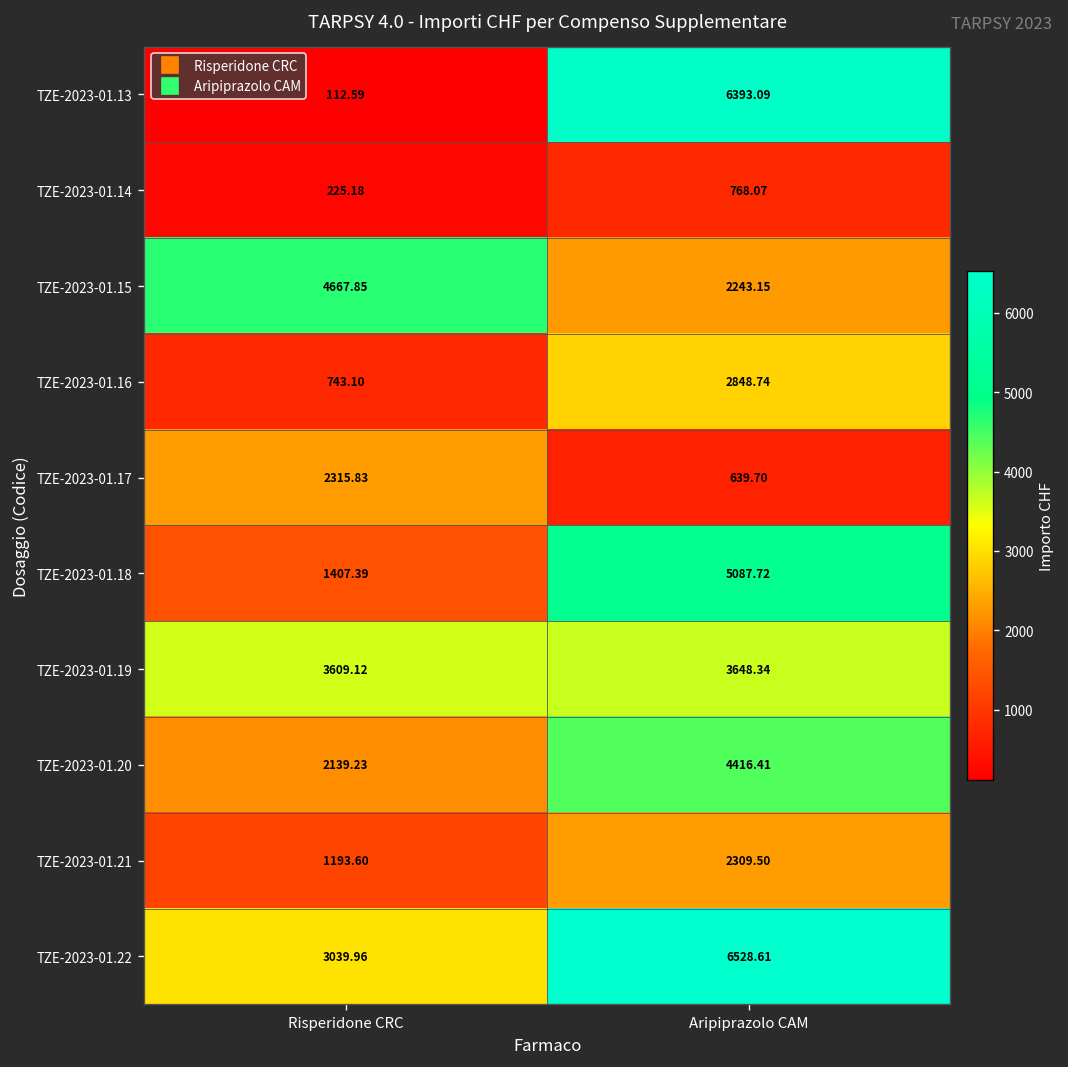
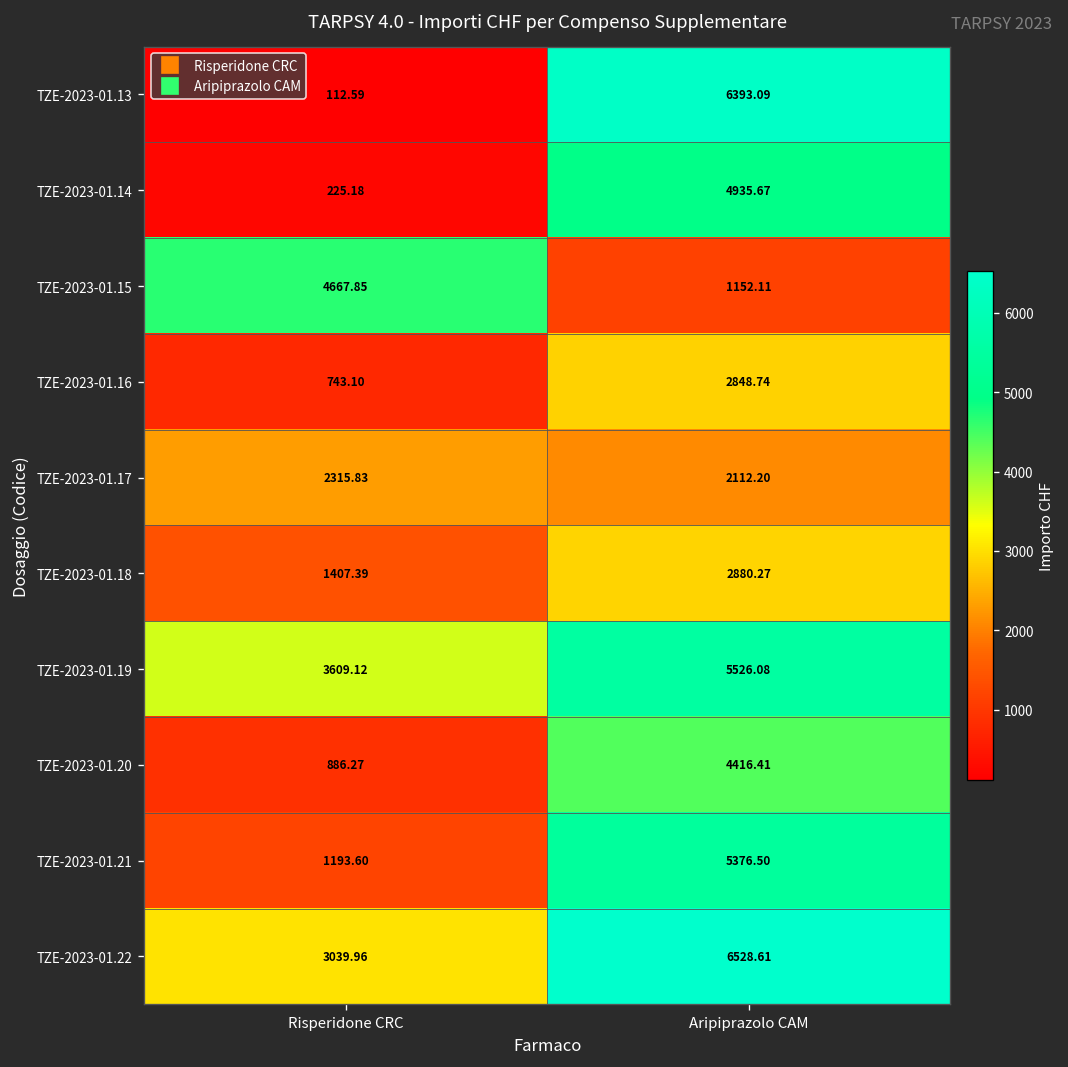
  {
    "TZE-2023-01.13": {
      "Risperidone CRC": 112.59,
      "Aripiprazolo CAM": 6393.09
    },
    "TZE-2023-01.14": {
      "Risperidone CRC": 225.18,
-     "Aripiprazolo CAM": 768.07
+     "Aripiprazolo CAM": 4935.67
    },
    "TZE-2023-01.15": {
      "Risperidone CRC": 4667.85,
-     "Aripiprazolo CAM": 2243.15
+     "Aripiprazolo CAM": 1152.11
    },
    "TZE-2023-01.16": {
      "Risperidone CRC": 743.10,
      "Aripiprazolo CAM": 2848.74
    },
    "TZE-2023-01.17": {
      "Risperidone CRC": 2315.83,
-     "Aripiprazolo CAM": 639.70
+     "Aripiprazolo CAM": 2112.20
    },
    "TZE-2023-01.18": {
      "Risperidone CRC": 1407.39,
-     "Aripiprazolo CAM": 5087.72
+     "Aripiprazolo CAM": 2880.27
    },
    "TZE-2023-01.19": {
      "Risperidone CRC": 3609.12,
-     "Aripiprazolo CAM": 3648.34
+     "Aripiprazolo CAM": 5526.08
    },
    "TZE-2023-01.20": {
-     "Risperidone CRC": 2139.23,
+     "Risperidone CRC": 886.27,
      "Aripiprazolo CAM": 4416.41
    },
    "TZE-2023-01.21": {
      "Risperidone CRC": 1193.60,
-     "Aripiprazolo CAM": 2309.50
+     "Aripiprazolo CAM": 5376.50
    },
    "TZE-2023-01.22": {
      "Risperidone CRC": 3039.96,
      "Aripiprazolo CAM": 6528.61
    }
  }
